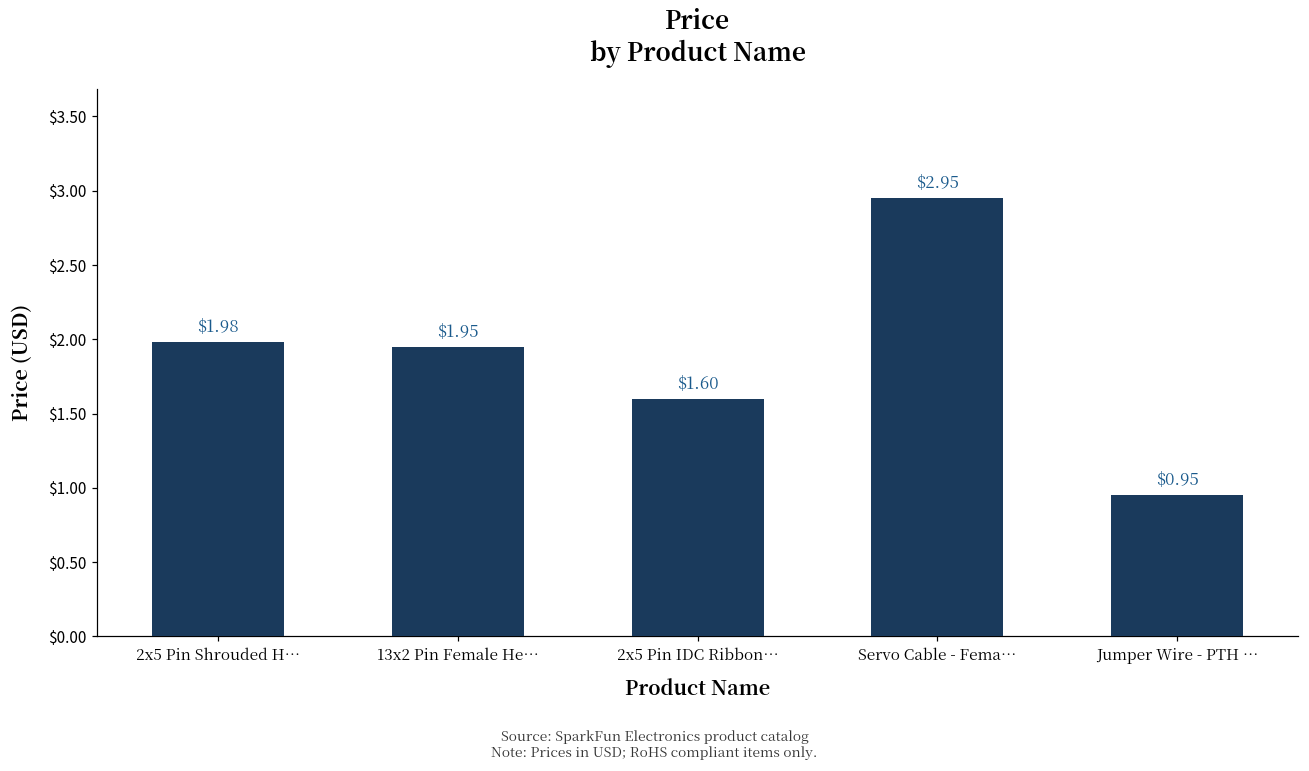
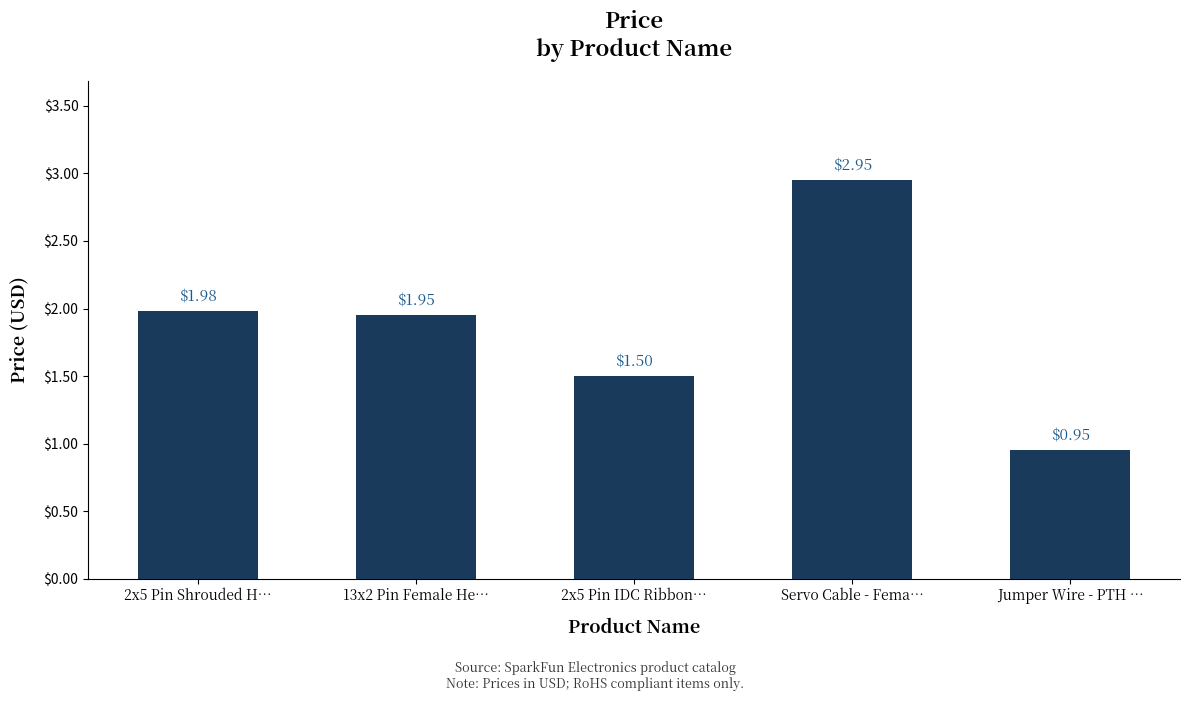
  {
    "2x5 Pin Shrouded H…": "$1.98",
    "13x2 Pin Female He…": "$1.95",
-   "2x5 Pin IDC Ribbon…": "$1.60",
+   "2x5 Pin IDC Ribbon…": "$1.50",
    "Servo Cable - Fema…": "$2.95",
    "Jumper Wire - PTH …": "$0.95"
  }
